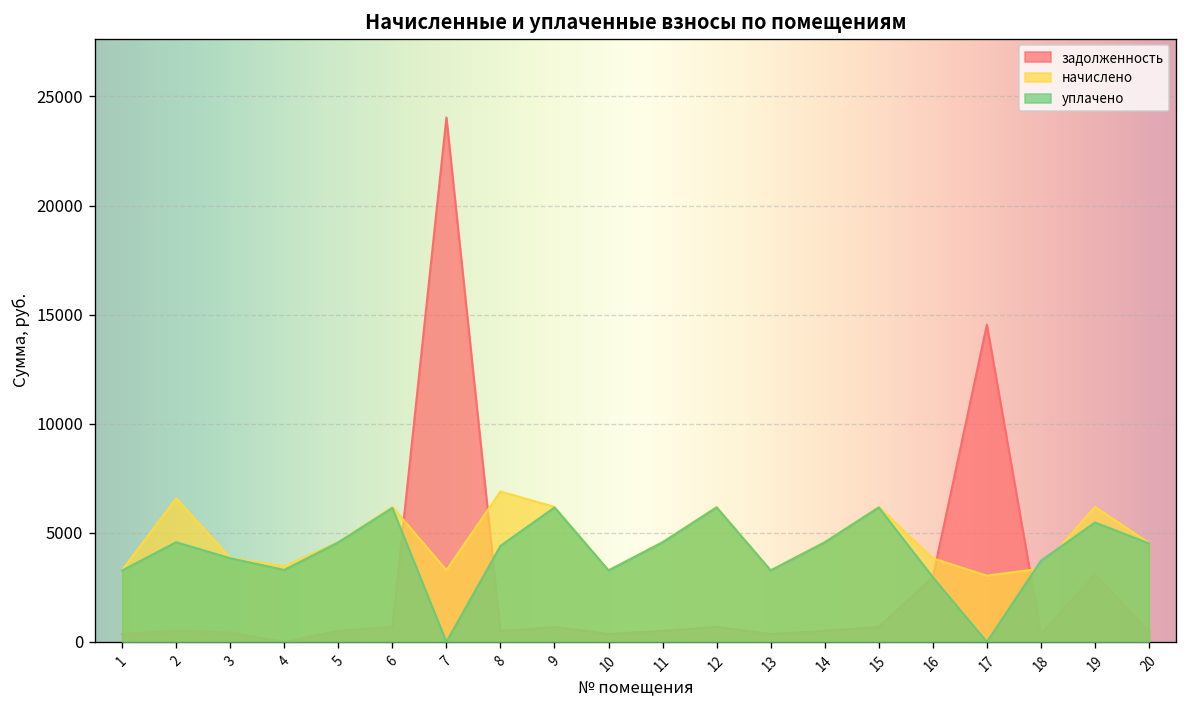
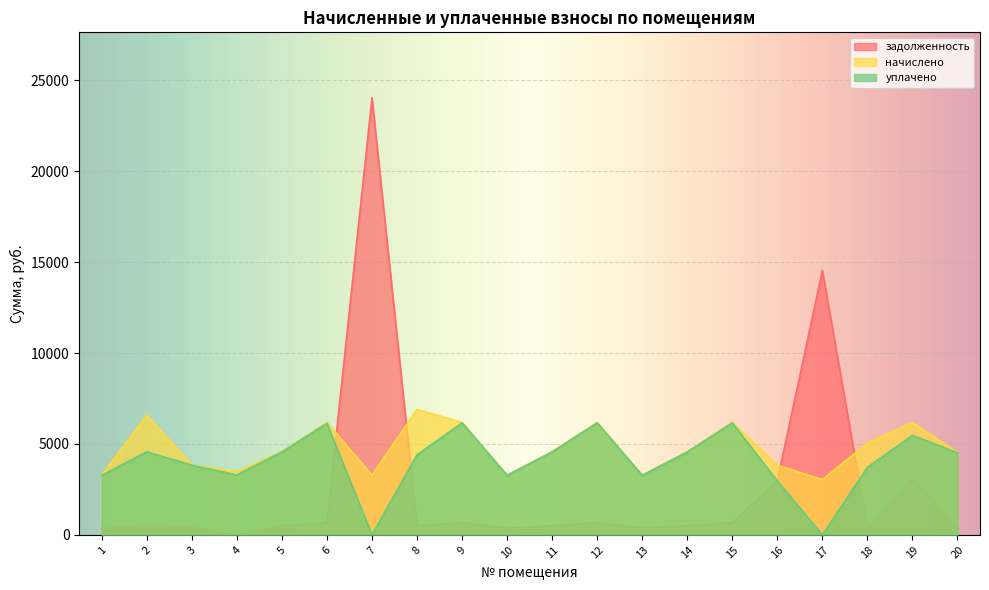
  {
    "задолженность": {
      "1": 400,
      "2": 500,
      "3": 400,
      "4": 0,
      "5": 500,
      "6": 700,
      "7": 24000,
      "8": 500,
      "9": 700,
      "10": 400,
      "11": 500,
      "12": 700,
      "13": 400,
      "14": 500,
      "15": 700,
      "17": 14500,
      "18": 400,
      "19": 3100,
      "20": 500
    },
    "начислено": {
      "2": 6600,
      "4": 3500,
      "7": 3300,
      "8": 6900,
      "16": 3800,
      "17": 3000,
-     "18": 3400,
+     "18": 5100,
      "19": 6200
    },
    "уплачено": {
      "2": 4600,
      "4": 3300,
      "7": 0,
      "8": 4400,
      "17": 0,
      "18": 3700,
      "19": 5500
    }
  }
